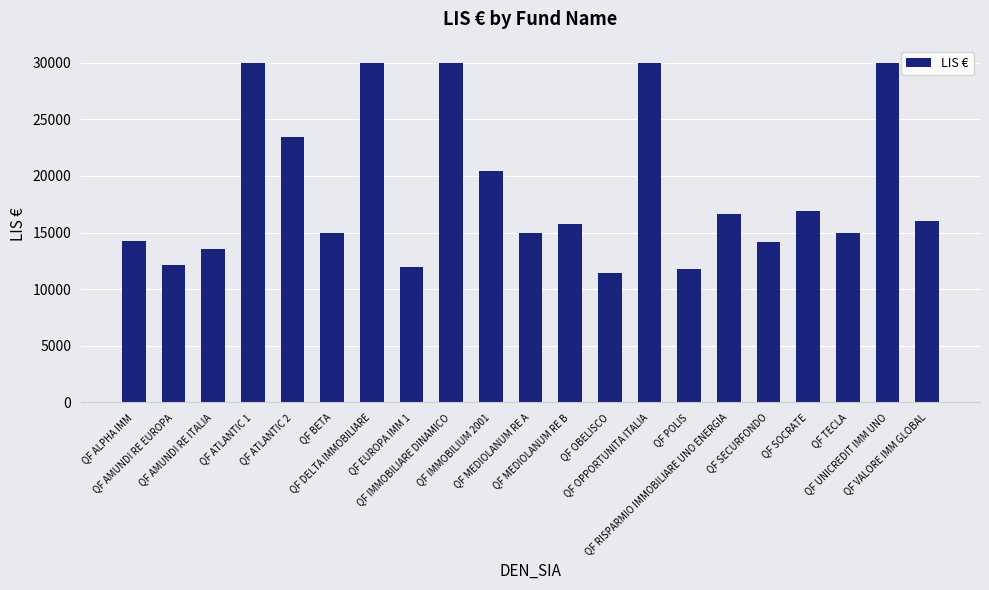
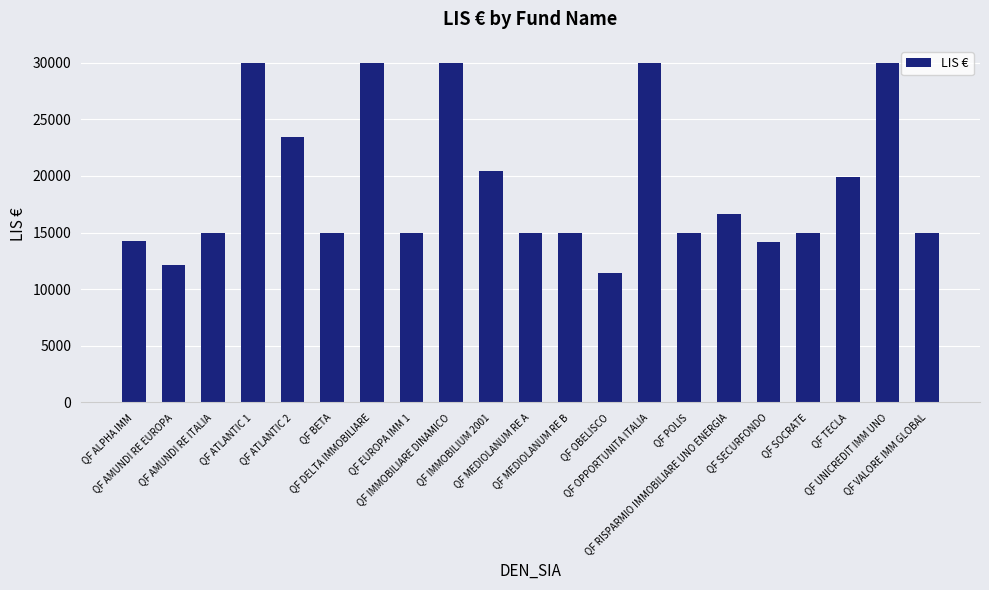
  {
    "QF ALPHA IMM": 14200,
    "QF AMUNDI RE EUROPA": 12200,
-   "QF AMUNDI RE ITALIA": 13500,
+   "QF AMUNDI RE ITALIA": 15000,
    "QF ATLANTIC 1": 30000,
    "QF ATLANTIC 2": 23500,
    "QF BETA": 15000,
    "QF DELTA IMMOBILIARE": 30000,
-   "QF EUROPA IMM 1": 12000,
+   "QF EUROPA IMM 1": 15000,
    "QF IMMOBILIARE DINAMICO": 30000,
    "QF IMMOBILIUM 2001": 20400,
    "QF MEDIOLANUM RE A": 15000,
-   "QF MEDIOLANUM RE B": 15700,
+   "QF MEDIOLANUM RE B": 15000,
    "QF OBELISCO": 11400,
    "QF OPPORTUNITA ITALIA": 30000,
-   "QF POLIS": 11800,
+   "QF POLIS": 15000,
    "QF RISPARMIO IMMOBILIARE UNO ENERGIA": 16600,
    "QF SECURFONDO": 14100,
-   "QF SOCRATE": 16900,
-   "QF TECLA": 15000,
+   "QF SOCRATE": 15000,
+   "QF TECLA": 19900,
    "QF UNICREDIT IMM UNO": 30000,
-   "QF VALORE IMM GLOBAL": 16000
+   "QF VALORE IMM GLOBAL": 15000
  }
